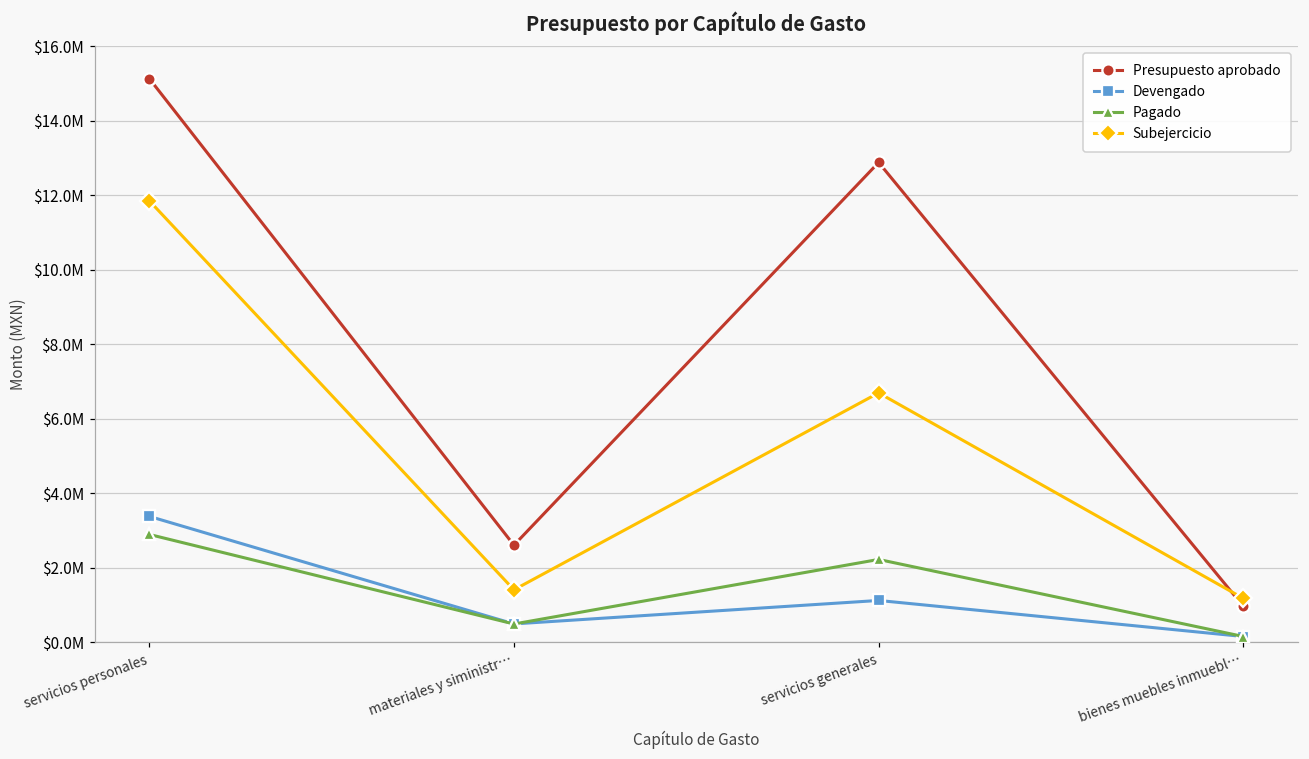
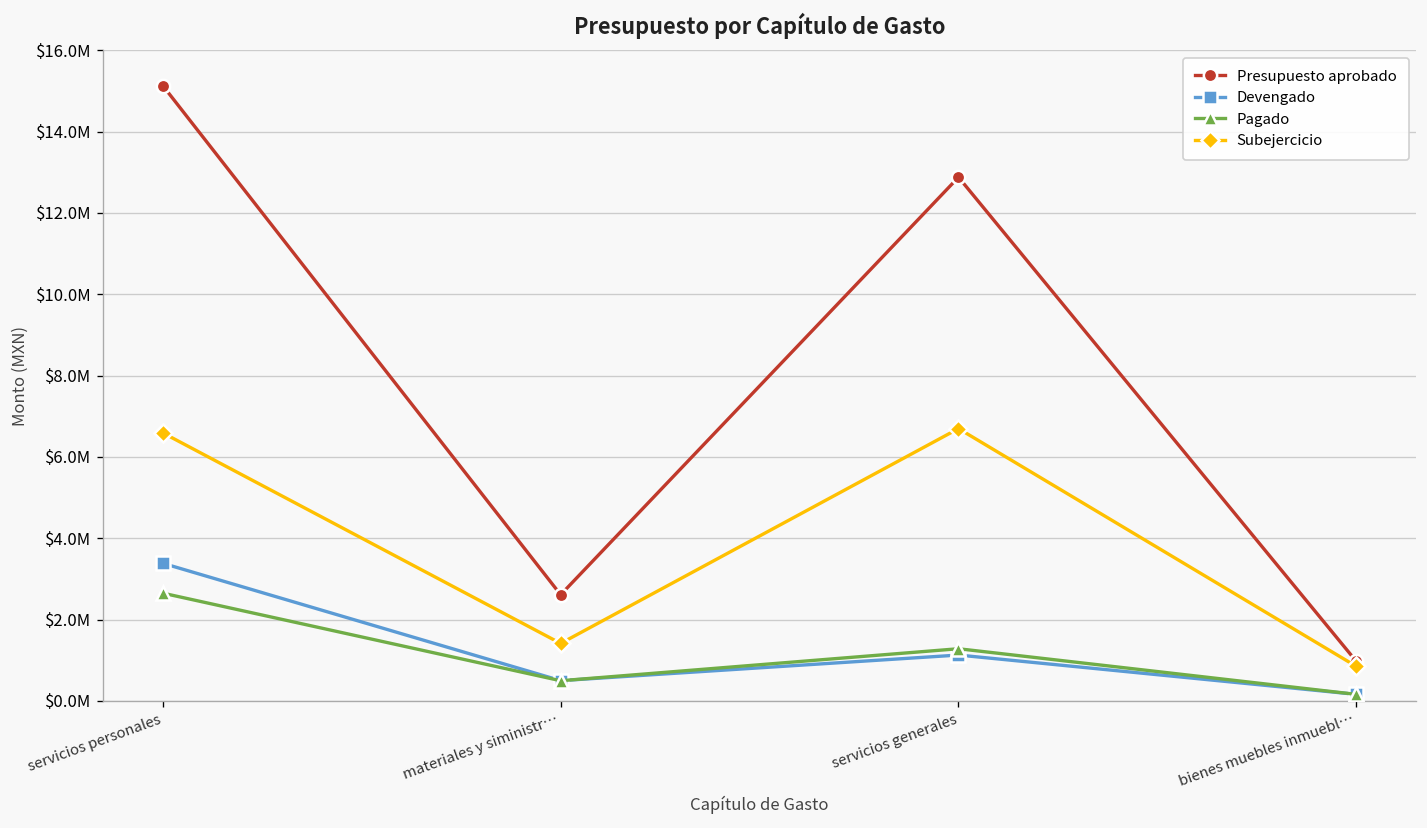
  {
    "Presupuesto aprobado": {
      "servicios personales": "$15100000",
      "materiales y siministr…": "$2600000",
      "servicios generales": "$12900000",
      "bienes muebles inmuebl…": "$1000000"
    },
    "Devengado": {
      "servicios personales": "$3400000",
      "servicios generales": "$1100000"
    },
    "Pagado": {
-     "servicios personales": "$2900000",
-     "servicios generales": "$2200000"
+     "servicios personales": "$2600000",
+     "servicios generales": "$1300000"
    },
    "Subejercicio": {
-     "servicios personales": "$11900000",
+     "servicios personales": "$6600000",
      "materiales y siministr…": "$1400000",
      "servicios generales": "$6700000",
-     "bienes muebles inmuebl…": "$1200000"
+     "bienes muebles inmuebl…": "$800000"
    }
  }
